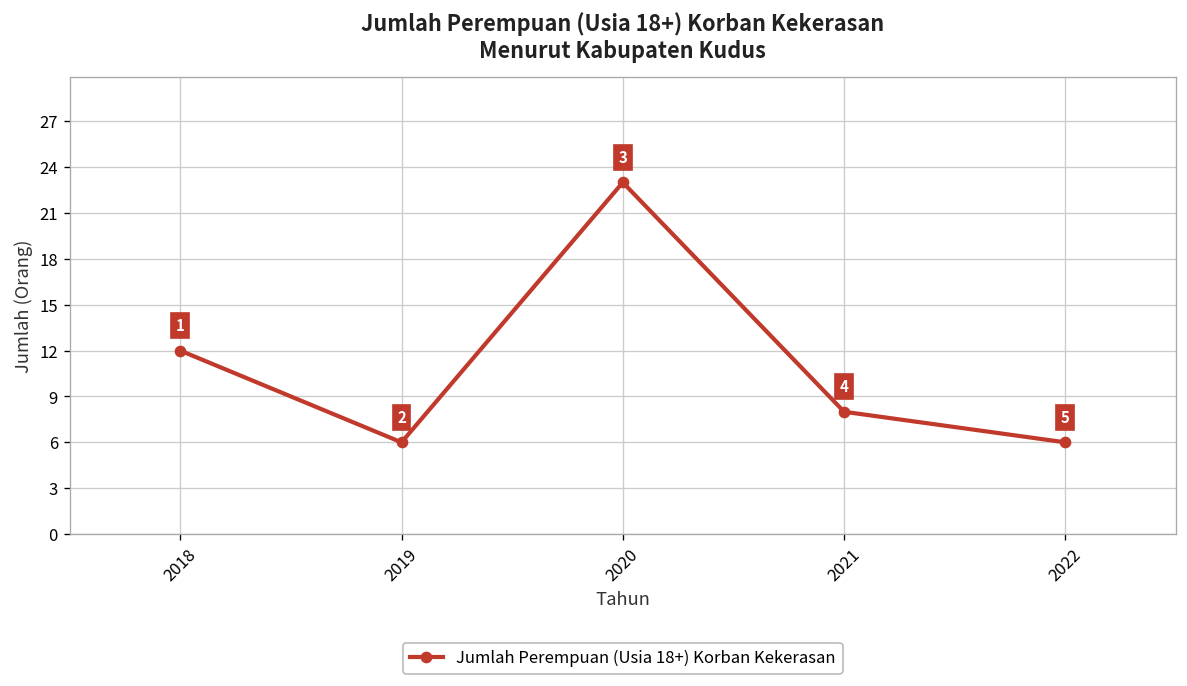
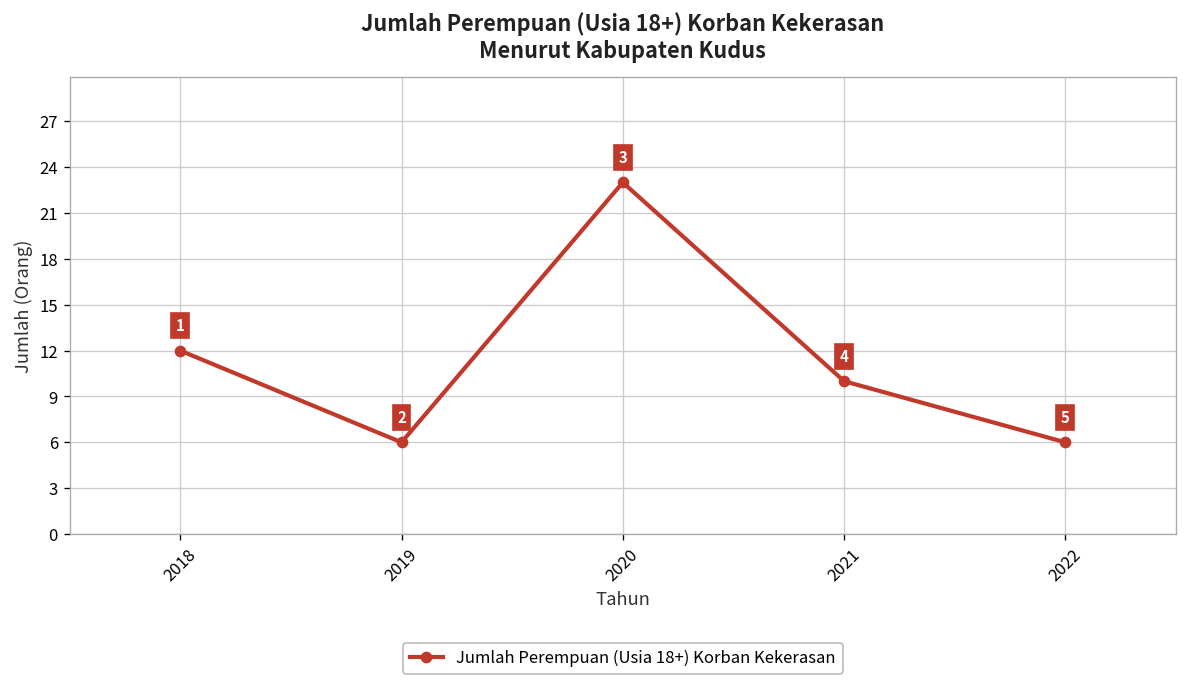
  {
-   "2021": 8
+   "2021": 10
  }
